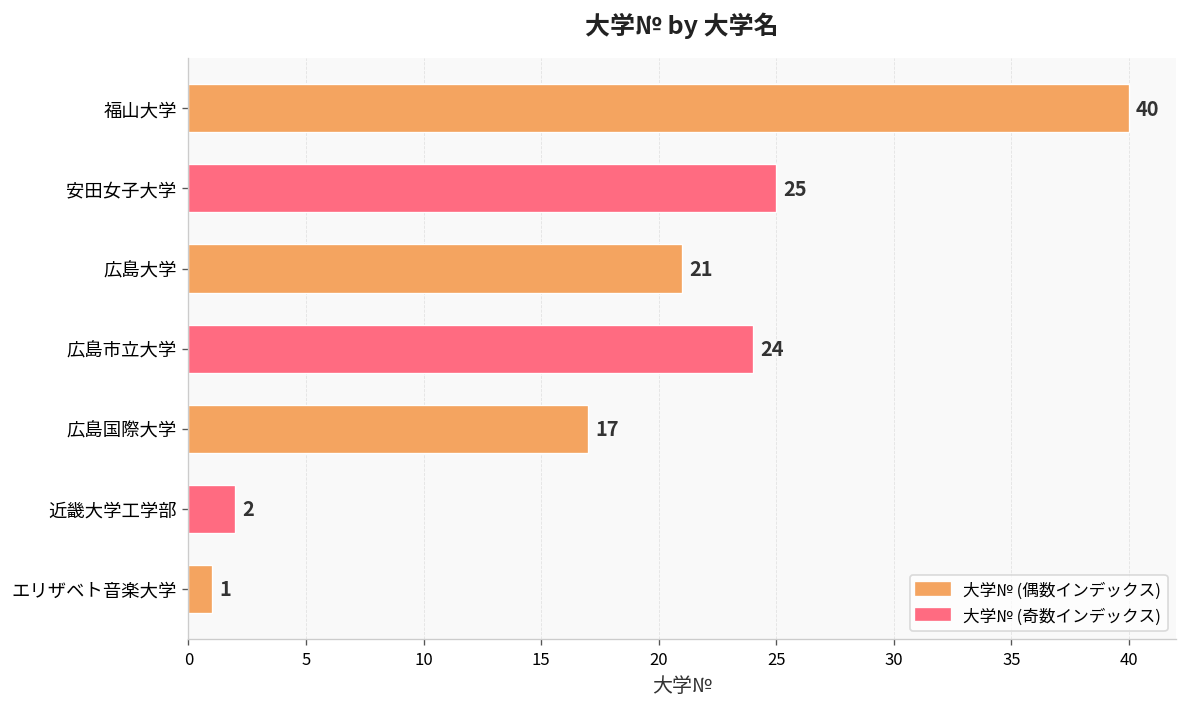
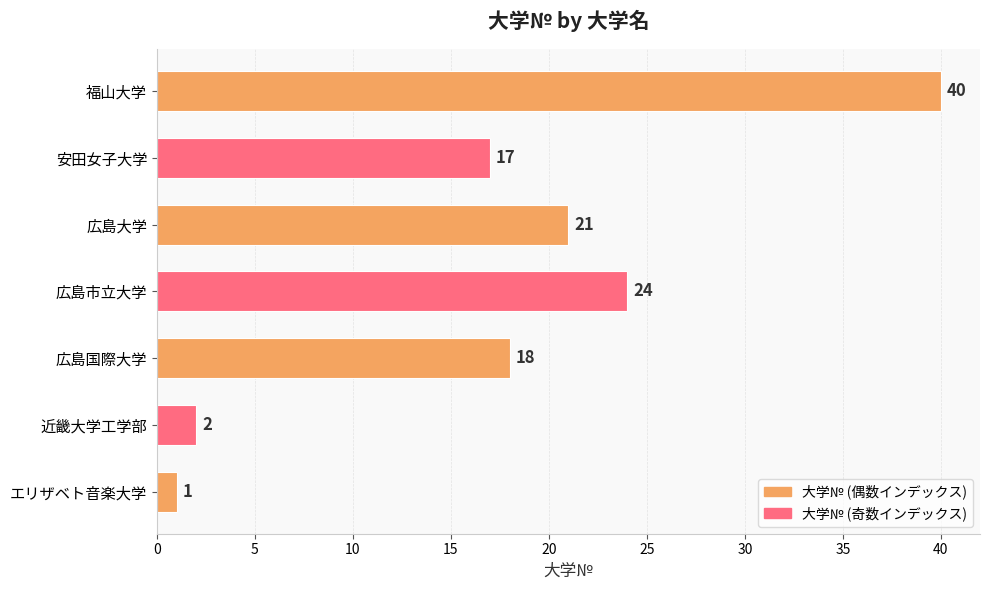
  {
    "福山大学": 40,
-   "安田女子大学": 25,
+   "安田女子大学": 17,
    "広島大学": 21,
    "広島市立大学": 24,
-   "広島国際大学": 17,
+   "広島国際大学": 18,
    "近畿大学工学部": 2,
    "エリザベト音楽大学": 1
  }
